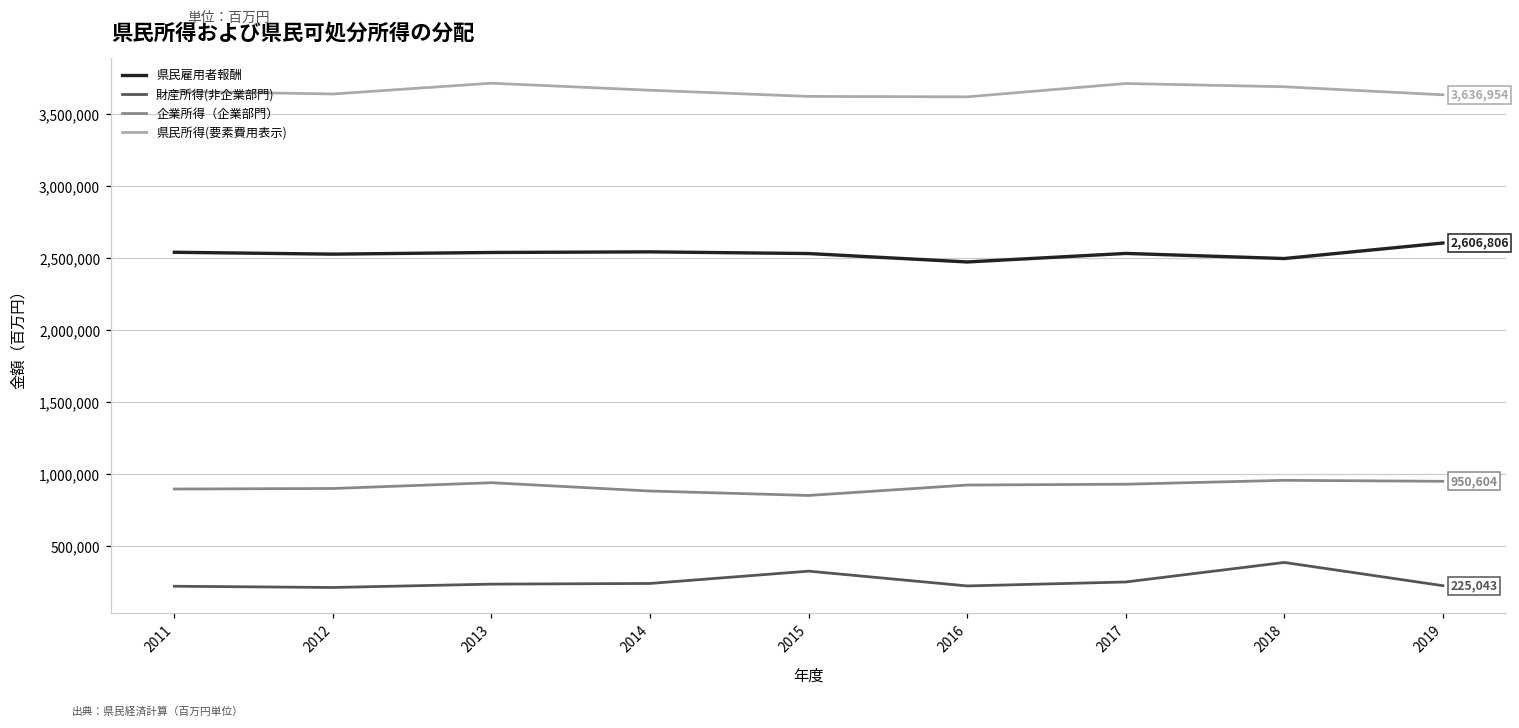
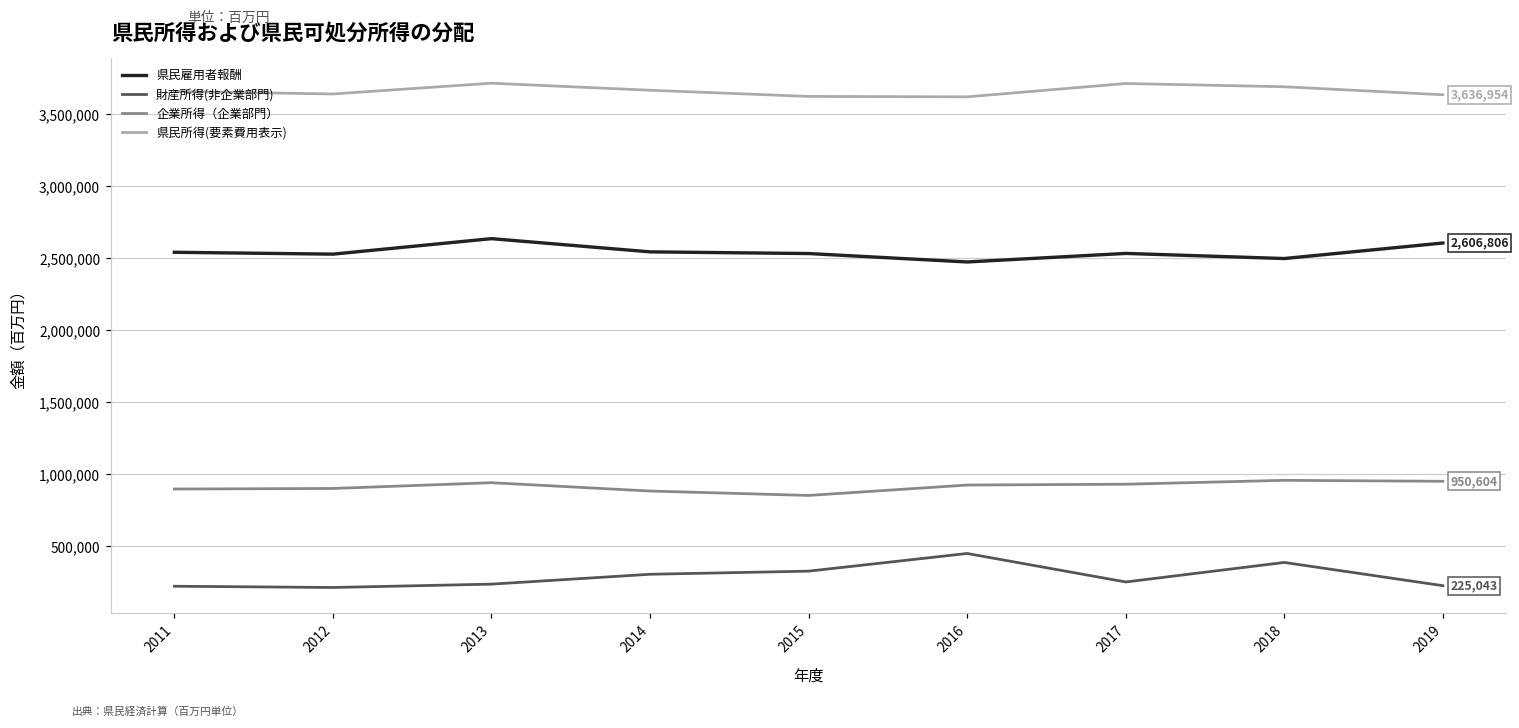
  {
    "県民雇用者報酬": {
      "2011": "2,540,000",
      "2012": "2,530,000",
-     "2013": "2,540,000",
+     "2013": "2,640,000",
      "2014": "2,550,000",
      "2015": "2,530,000",
      "2016": "2,480,000",
      "2017": "2,530,000",
      "2018": "2,500,000"
    },
    "財産所得(非企業部門)": {
      "2011": "220,000",
      "2012": "210,000",
      "2013": "240,000",
-     "2014": "240,000",
+     "2014": "300,000",
      "2015": "330,000",
-     "2016": "220,000",
+     "2016": "450,000",
      "2017": "250,000",
      "2018": "390,000"
    }
  }
